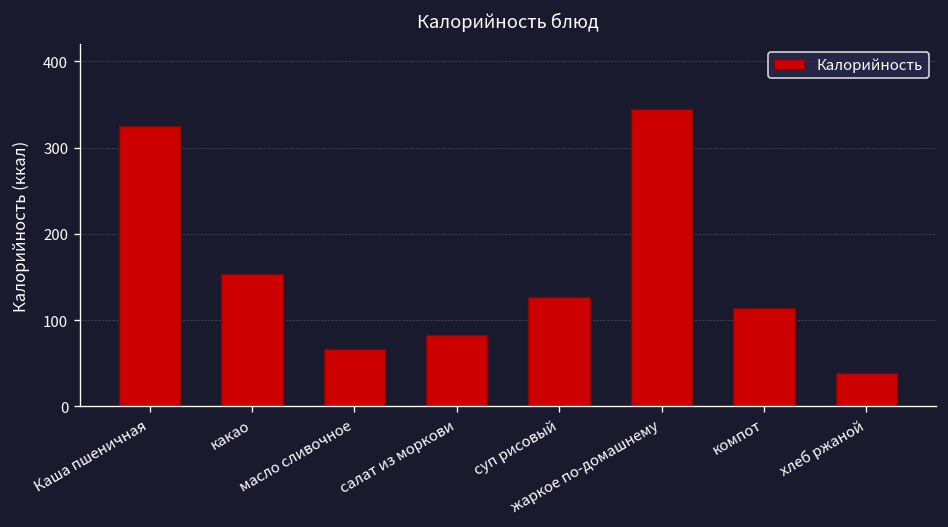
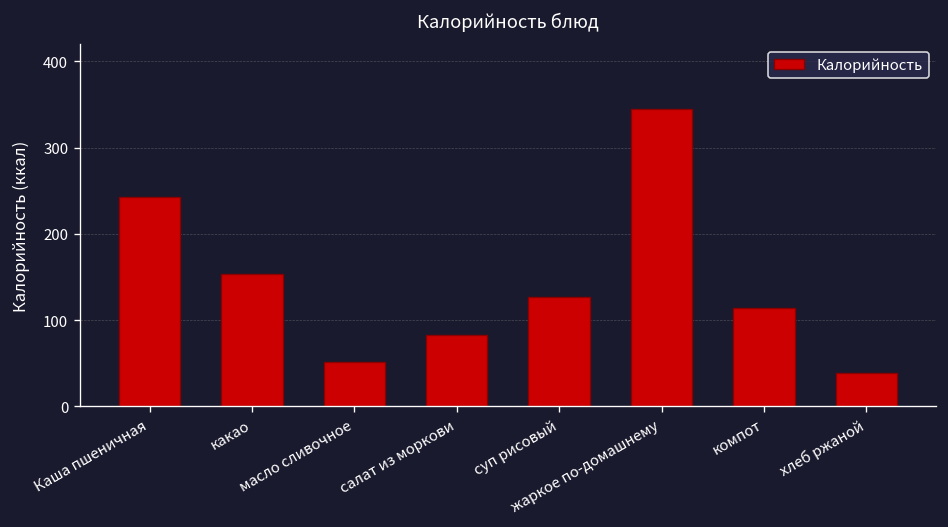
  {
-   "Каша пшеничная": 330,
+   "Каша пшеничная": 240,
    "какао": 150,
-   "масло сливочное": 70,
+   "масло сливочное": 50,
    "салат из моркови": 80,
    "суп рисовый": 130,
    "жаркое по-домашнему": 350,
    "компот": 110,
    "хлеб ржаной": 40
  }
